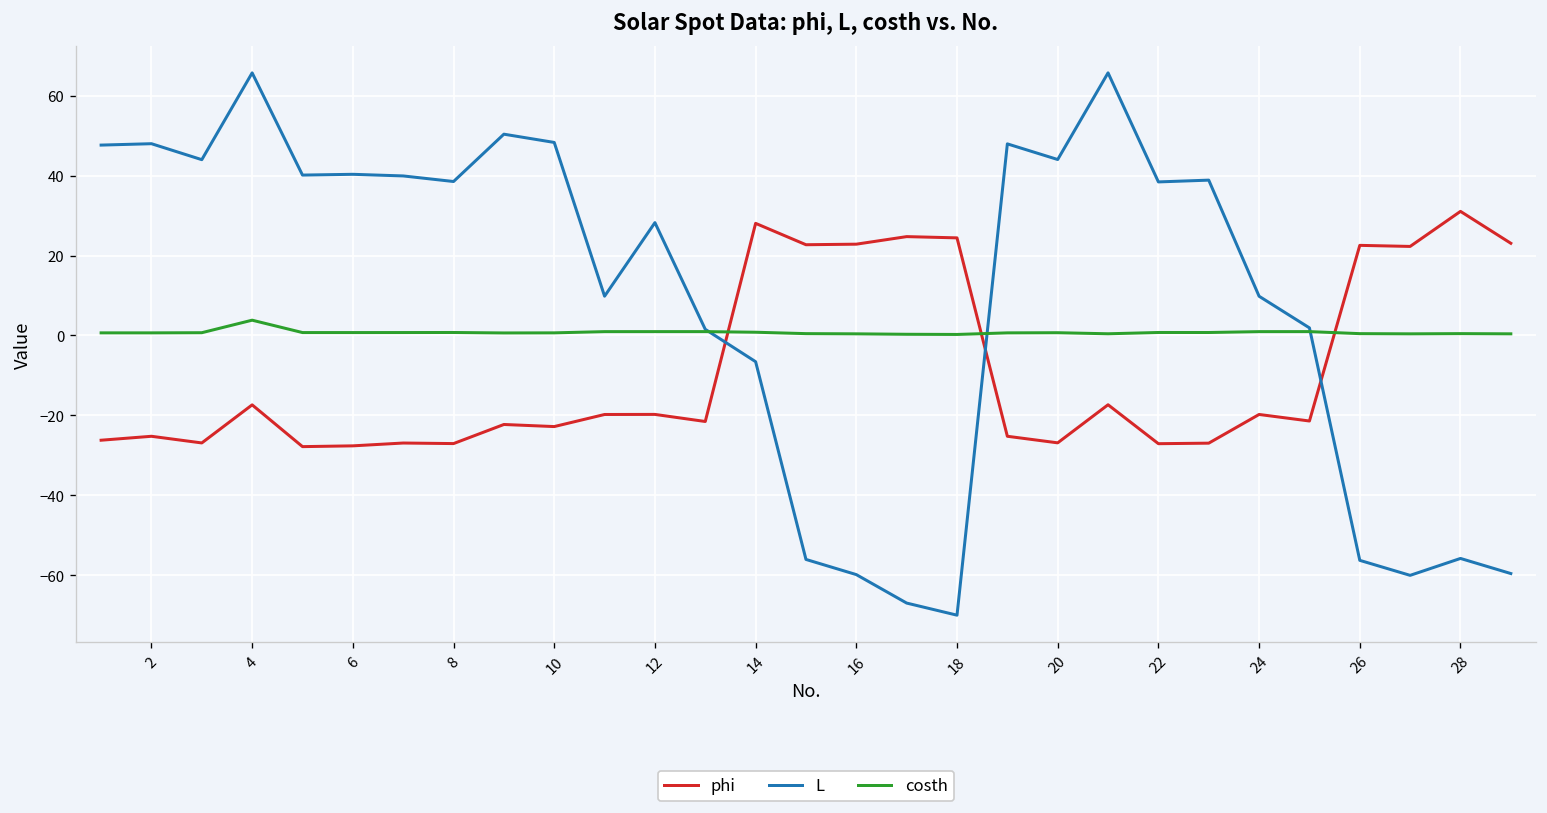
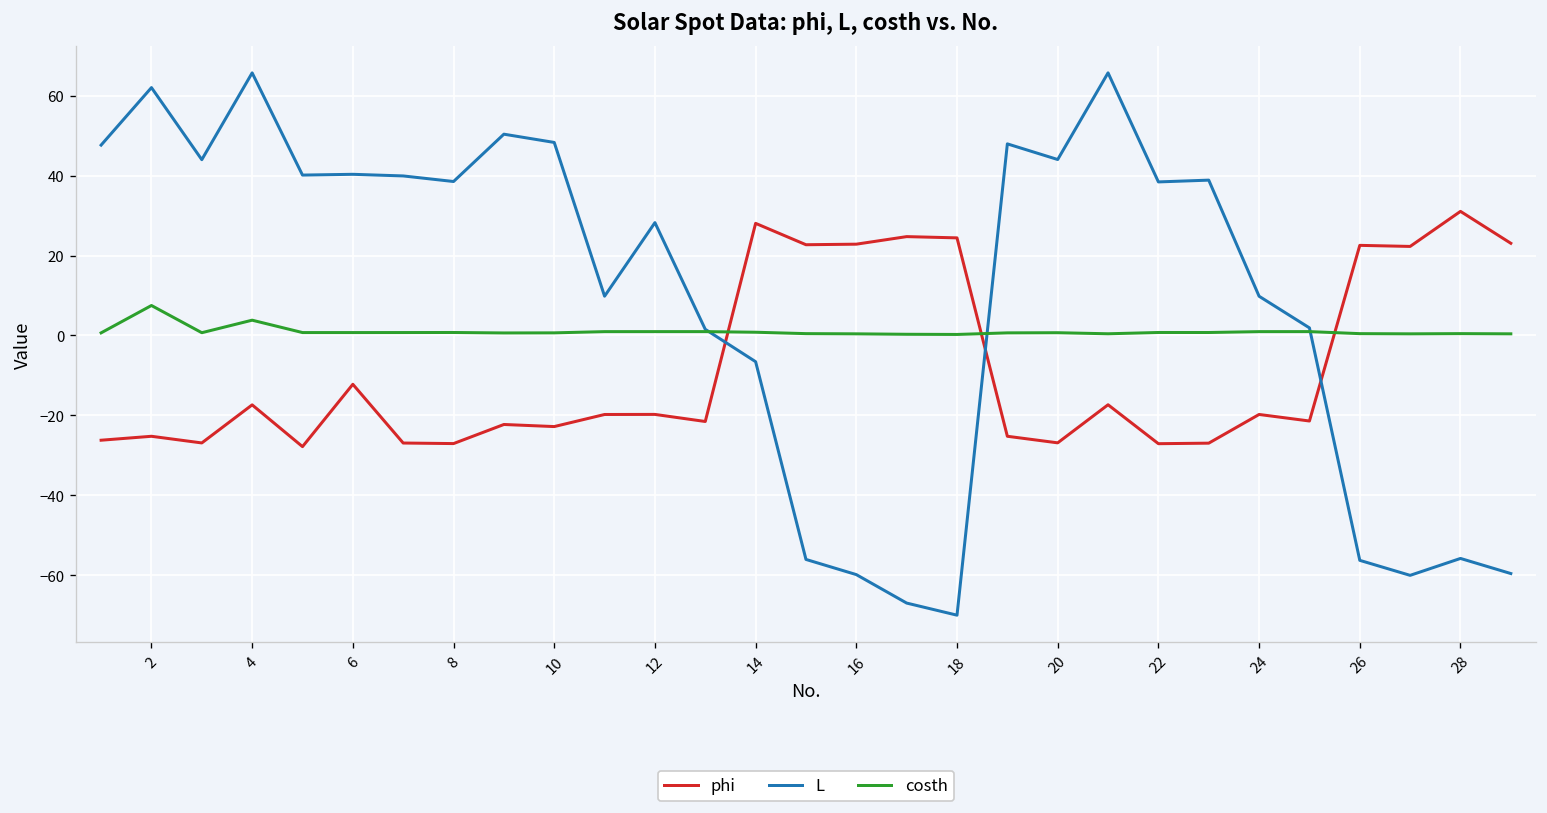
  {
    "phi": {
      "2": -25,
      "4": -17,
-     "6": -28,
+     "6": -12,
      "8": -27,
      "10": -23,
      "12": -20,
      "14": 28,
      "16": 23,
      "18": 24,
      "20": -27,
      "22": -27,
      "24": -20,
      "26": 23,
      "28": 31
    },
    "L": {
-     "2": 48,
+     "2": 62,
      "4": 66,
      "6": 40,
      "8": 39,
      "10": 48,
      "12": 28,
      "14": -7,
      "16": -60,
      "18": -70,
      "20": 44,
      "22": 38,
      "24": 10,
      "26": -56,
      "28": -56
    },
    "costh": {
-     "2": 1,
+     "2": 8,
      "4": 4,
      "6": 1,
      "8": 1,
      "10": 1,
      "12": 1,
      "14": 1,
      "16": 0,
      "18": 0,
      "20": 1,
      "22": 1,
      "24": 1,
      "26": 0,
      "28": 0
    }
  }
